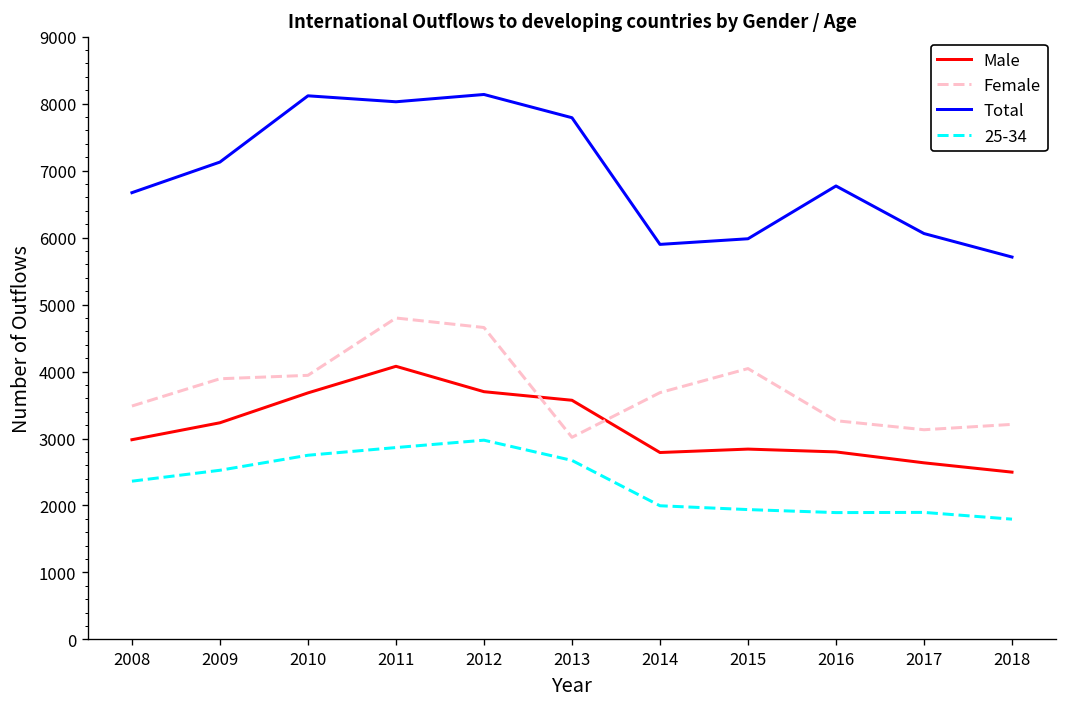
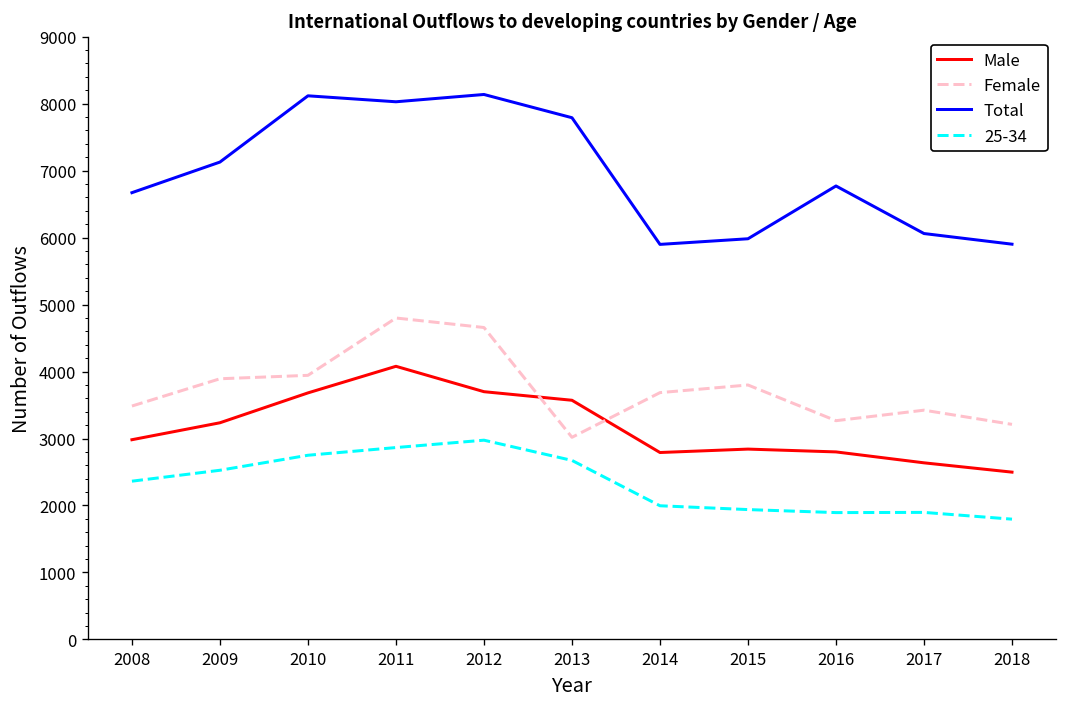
  {
    "Male": {
      "2008": 3000,
      "2009": 3200,
      "2010": 3700,
      "2011": 4100,
      "2012": 3700,
      "2013": 3600,
      "2014": 2800,
      "2015": 2800,
      "2016": 2800,
      "2017": 2600,
      "2018": 2500
    },
    "Female": {
      "2008": 3500,
      "2009": 3900,
      "2010": 3900,
      "2011": 4800,
      "2012": 4700,
      "2013": 3000,
      "2014": 3700,
-     "2015": 4000,
+     "2015": 3800,
      "2016": 3300,
-     "2017": 3100,
+     "2017": 3400,
      "2018": 3200
    },
    "Total": {
      "2008": 6700,
      "2009": 7100,
      "2010": 8100,
      "2011": 8000,
      "2012": 8100,
      "2013": 7800,
      "2014": 5900,
      "2015": 6000,
      "2016": 6800,
      "2017": 6100,
-     "2018": 5700
+     "2018": 5900
    },
    "25-34": {
      "2008": 2400,
      "2009": 2500,
      "2010": 2800,
      "2011": 2900,
      "2012": 3000,
      "2013": 2700,
      "2014": 2000,
      "2015": 1900,
      "2016": 1900,
      "2017": 1900,
      "2018": 1800
    }
  }
